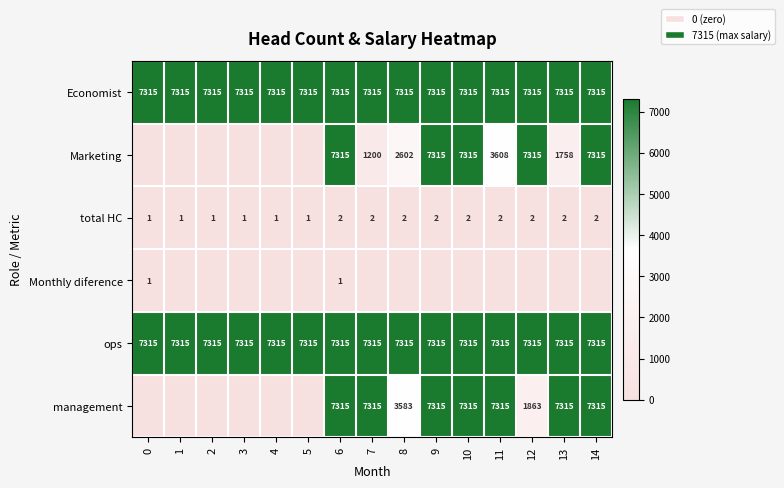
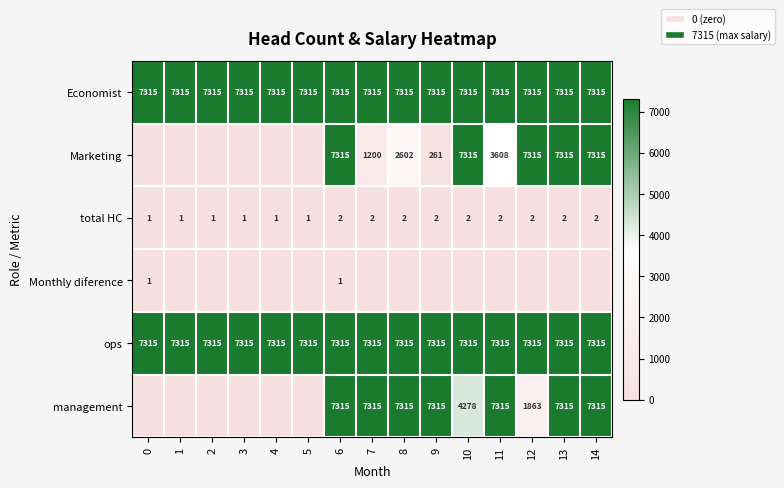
  {
    "Economist": {
      "0": 7315,
      "1": 7315,
      "2": 7315,
      "3": 7315,
      "4": 7315,
      "5": 7315,
      "6": 7315,
      "7": 7315,
      "8": 7315,
      "9": 7315,
      "10": 7315,
      "11": 7315,
      "12": 7315,
      "13": 7315,
      "14": 7315
    },
    "Marketing": {
      "6": 7315,
      "7": 1200,
      "8": 2602,
-     "9": 7315,
+     "9": 261,
      "10": 7315,
      "11": 3608,
      "12": 7315,
-     "13": 1758,
+     "13": 7315,
      "14": 7315
    },
    "total HC": {
      "0": 1,
      "1": 1,
      "2": 1,
      "3": 1,
      "4": 1,
      "5": 1,
      "6": 2,
      "7": 2,
      "8": 2,
      "9": 2,
      "10": 2,
      "11": 2,
      "12": 2,
      "13": 2,
      "14": 2
    },
    "Monthly diference": {
      "0": 1,
      "6": 1
    },
    "ops": {
      "0": 7315,
      "1": 7315,
      "2": 7315,
      "3": 7315,
      "4": 7315,
      "5": 7315,
      "6": 7315,
      "7": 7315,
      "8": 7315,
      "9": 7315,
      "10": 7315,
      "11": 7315,
      "12": 7315,
      "13": 7315,
      "14": 7315
    },
    "management": {
      "6": 7315,
      "7": 7315,
-     "8": 3583,
+     "8": 7315,
      "9": 7315,
-     "10": 7315,
+     "10": 4278,
      "11": 7315,
      "12": 1863,
      "13": 7315,
      "14": 7315
    }
  }
